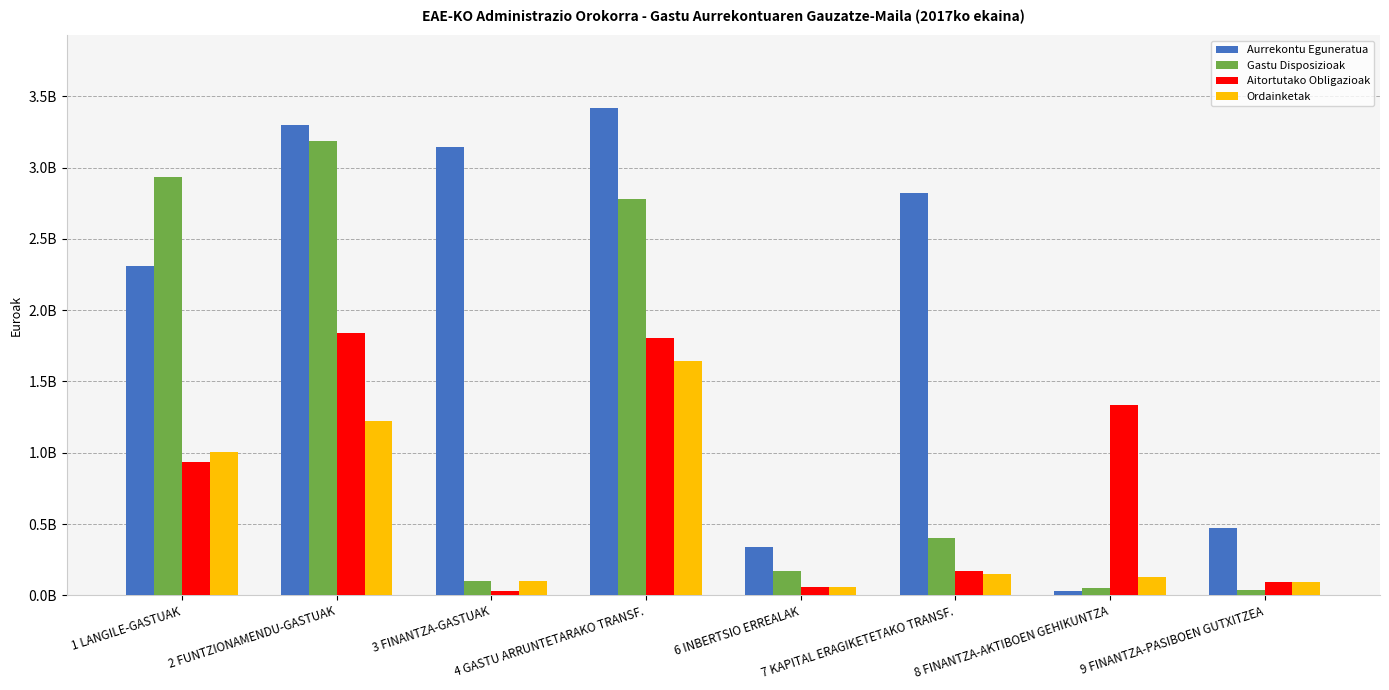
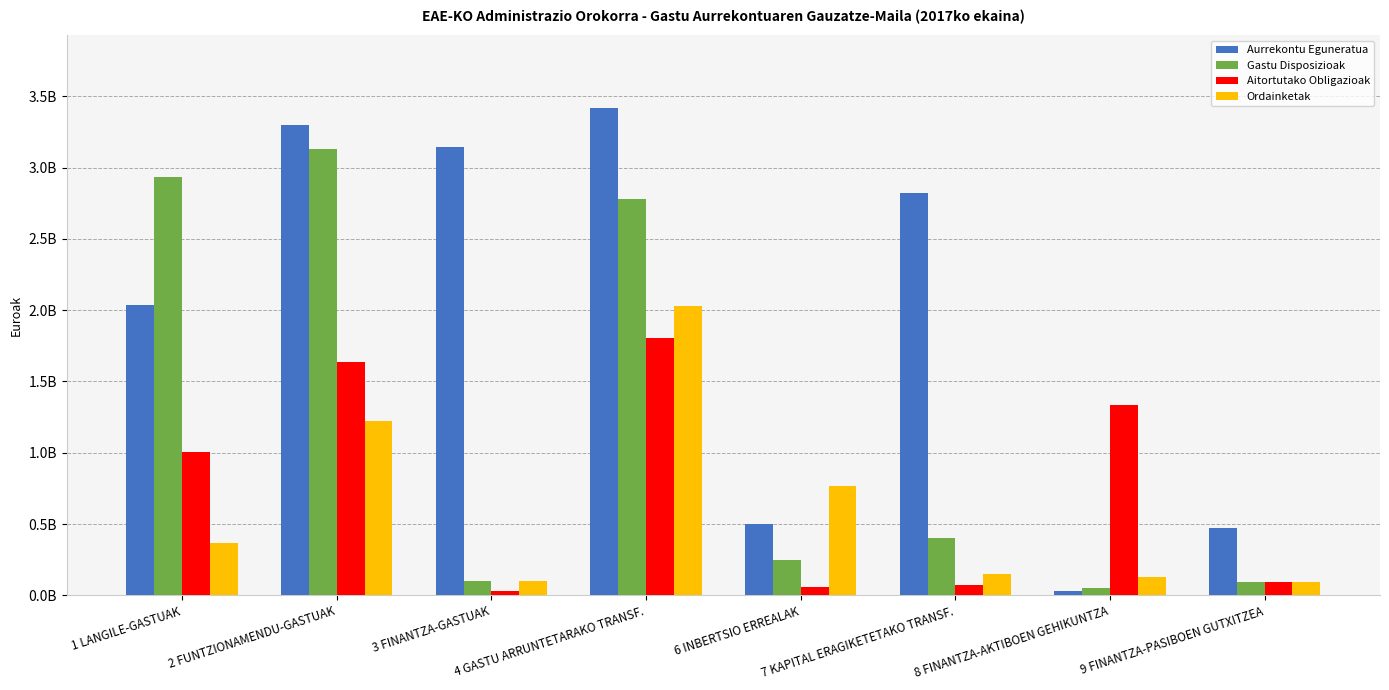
  {
    "Aurrekontu Eguneratua": {
-     "1 LANGILE-GASTUAK": 2310000000,
+     "1 LANGILE-GASTUAK": 2040000000,
      "2 FUNTZIONAMENDU-GASTUAK": 3300000000,
      "3 FINANTZA-GASTUAK": 3140000000,
      "4 GASTU ARRUNTETARAKO TRANSF.": 3420000000,
-     "6 INBERTSIO ERREALAK": 340000000,
+     "6 INBERTSIO ERREALAK": 500000000,
      "7 KAPITAL ERAGIKETETAKO TRANSF.": 2820000000,
      "8 FINANTZA-AKTIBOEN GEHIKUNTZA": 30000000,
      "9 FINANTZA-PASIBOEN GUTXITZEA": 470000000
    },
    "Gastu Disposizioak": {
      "1 LANGILE-GASTUAK": 2940000000,
-     "2 FUNTZIONAMENDU-GASTUAK": 3190000000,
+     "2 FUNTZIONAMENDU-GASTUAK": 3130000000,
      "3 FINANTZA-GASTUAK": 100000000,
      "4 GASTU ARRUNTETARAKO TRANSF.": 2780000000,
-     "6 INBERTSIO ERREALAK": 170000000,
+     "6 INBERTSIO ERREALAK": 250000000,
      "7 KAPITAL ERAGIKETETAKO TRANSF.": 400000000,
      "8 FINANTZA-AKTIBOEN GEHIKUNTZA": 50000000,
-     "9 FINANTZA-PASIBOEN GUTXITZEA": 40000000
+     "9 FINANTZA-PASIBOEN GUTXITZEA": 100000000
    },
    "Aitortutako Obligazioak": {
-     "1 LANGILE-GASTUAK": 940000000,
-     "2 FUNTZIONAMENDU-GASTUAK": 1840000000,
+     "1 LANGILE-GASTUAK": 1000000000,
+     "2 FUNTZIONAMENDU-GASTUAK": 1640000000,
      "3 FINANTZA-GASTUAK": 30000000,
      "4 GASTU ARRUNTETARAKO TRANSF.": 1810000000,
      "6 INBERTSIO ERREALAK": 60000000,
-     "7 KAPITAL ERAGIKETETAKO TRANSF.": 170000000,
+     "7 KAPITAL ERAGIKETETAKO TRANSF.": 70000000,
      "8 FINANTZA-AKTIBOEN GEHIKUNTZA": 1330000000,
      "9 FINANTZA-PASIBOEN GUTXITZEA": 100000000
    },
    "Ordainketak": {
-     "1 LANGILE-GASTUAK": 1000000000,
+     "1 LANGILE-GASTUAK": 360000000,
      "2 FUNTZIONAMENDU-GASTUAK": 1220000000,
      "3 FINANTZA-GASTUAK": 100000000,
-     "4 GASTU ARRUNTETARAKO TRANSF.": 1650000000,
-     "6 INBERTSIO ERREALAK": 60000000,
+     "4 GASTU ARRUNTETARAKO TRANSF.": 2030000000,
+     "6 INBERTSIO ERREALAK": 760000000,
      "7 KAPITAL ERAGIKETETAKO TRANSF.": 150000000,
      "8 FINANTZA-AKTIBOEN GEHIKUNTZA": 130000000,
      "9 FINANTZA-PASIBOEN GUTXITZEA": 100000000
    }
  }
